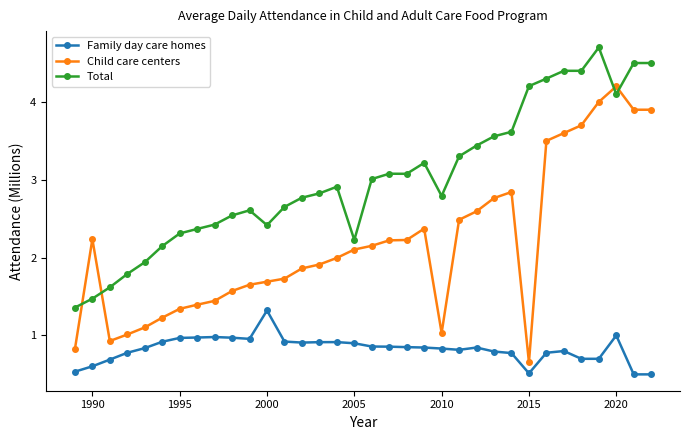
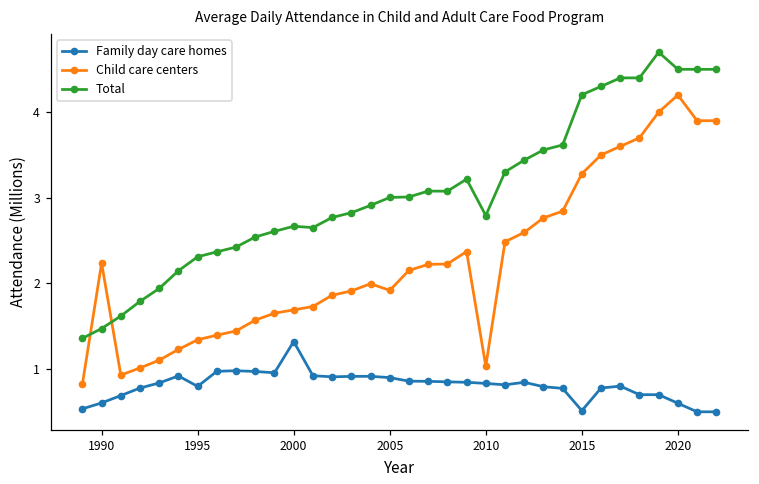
  {
    "Family day care homes": {
      "1990": 0.6,
-     "1995": 1.0,
+     "1995": 0.8,
      "2000": 1.3,
      "2005": 0.9,
      "2010": 0.8,
      "2015": 0.5,
-     "2020": 1.0
+     "2020": 0.6
    },
    "Child care centers": {
      "1990": 2.2,
      "1995": 1.3,
      "2000": 1.7,
-     "2005": 2.1,
+     "2005": 1.9,
      "2010": 1.0,
-     "2015": 0.7,
+     "2015": 3.3,
      "2020": 4.2
    },
    "Total": {
      "1990": 1.5,
      "1995": 2.3,
-     "2000": 2.4,
-     "2005": 2.2,
+     "2000": 2.7,
+     "2005": 3.0,
      "2010": 2.8,
      "2015": 4.2,
-     "2020": 4.1
+     "2020": 4.5
    }
  }
